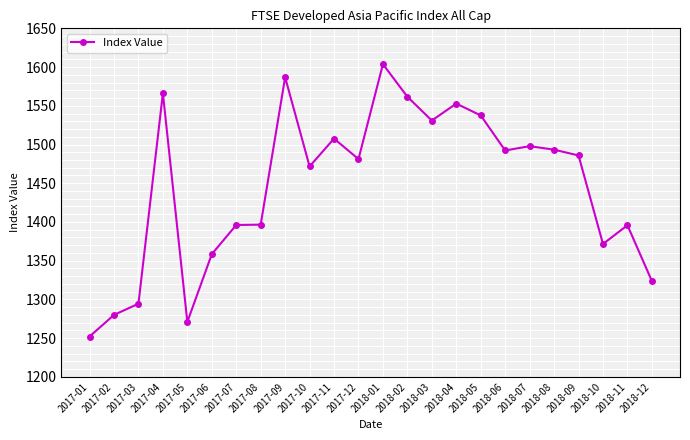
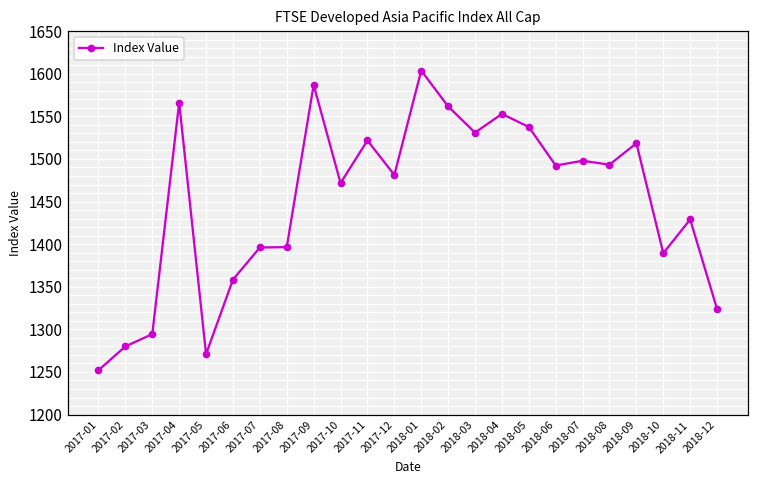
  {
    "2017-01": 1250,
    "2017-02": 1280,
    "2017-03": 1290,
    "2017-04": 1570,
    "2017-05": 1270,
    "2017-06": 1360,
    "2017-07": 1400,
    "2017-08": 1400,
    "2017-09": 1590,
    "2017-10": 1470,
-   "2017-11": 1510,
+   "2017-11": 1520,
    "2017-12": 1480,
    "2018-01": 1600,
    "2018-02": 1560,
    "2018-03": 1530,
    "2018-04": 1550,
    "2018-05": 1540,
    "2018-06": 1490,
    "2018-07": 1500,
    "2018-08": 1490,
-   "2018-09": 1490,
-   "2018-10": 1370,
-   "2018-11": 1400,
+   "2018-09": 1520,
+   "2018-10": 1390,
+   "2018-11": 1430,
    "2018-12": 1320
  }
